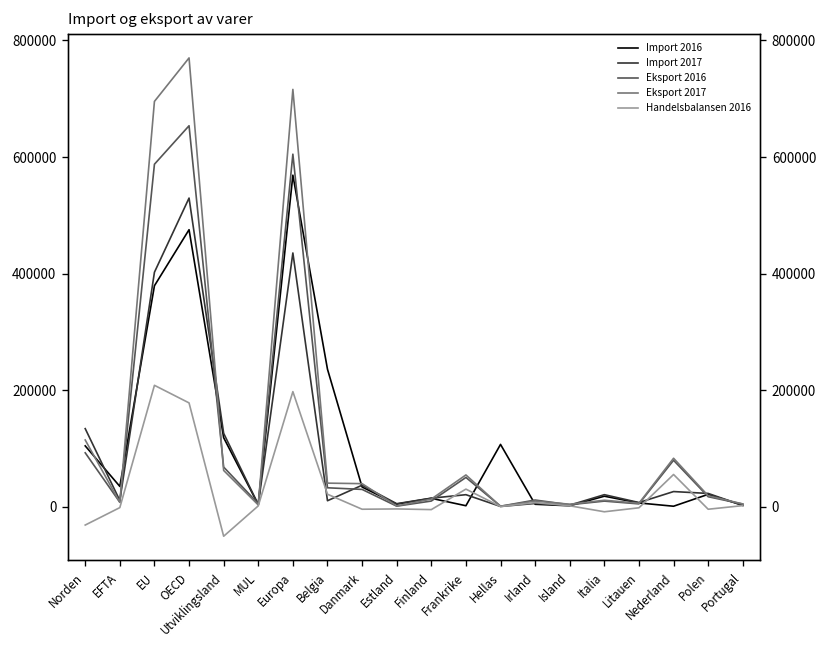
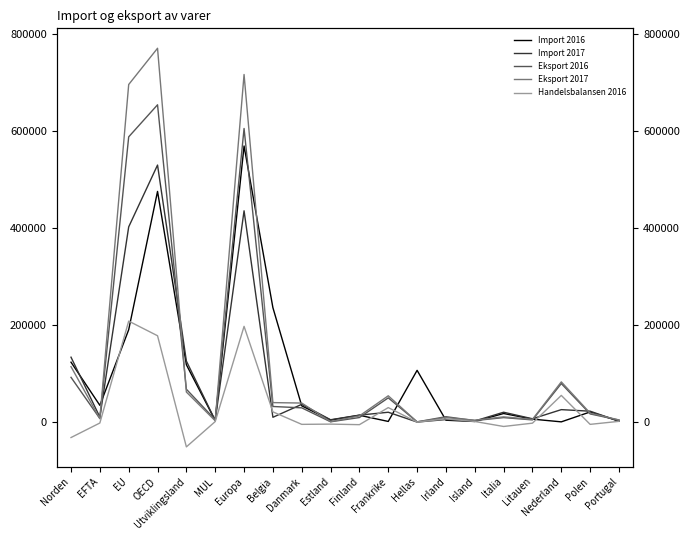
  {
    "Import 2016": {
-     "Norden": 100000,
+     "Norden": 120000,
      "EFTA": 40000,
-     "EU": 380000,
+     "EU": 190000,
      "OECD": 480000,
      "Utviklingsland": 120000,
      "Europa": 570000,
      "Belgia": 240000,
      "Frankrike": 0,
      "Hellas": 110000,
      "Nederland": 0
    }
  }
